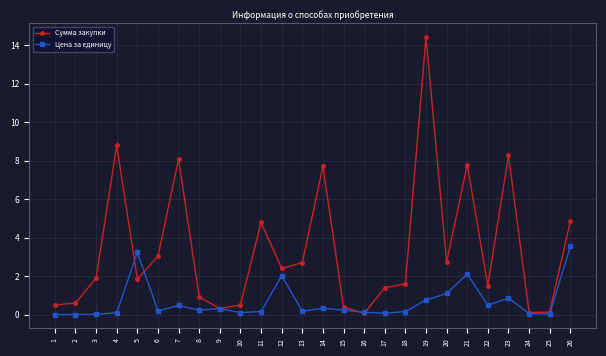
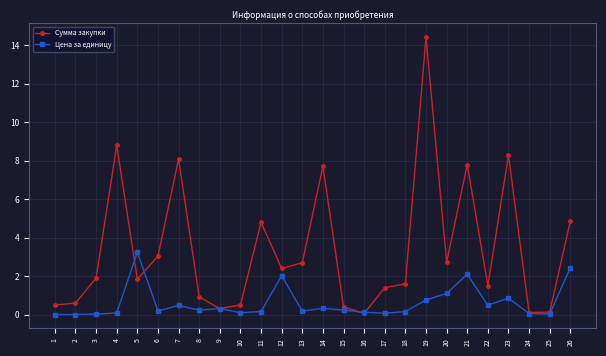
  {
    "Сумма закупки": {
      "1": 0.5,
      "2": 0.6,
      "3": 1.9,
      "4": 8.8,
      "5": 1.8,
      "6": 3.0,
      "7": 8.1,
      "8": 0.9,
      "10": 0.5,
      "11": 4.8,
      "12": 2.4,
      "13": 2.7,
      "14": 7.7,
      "15": 0.4,
      "17": 1.4,
      "18": 1.6,
      "19": 14.4,
      "20": 2.7,
      "21": 7.8,
      "22": 1.5,
      "23": 8.3,
      "26": 4.9
    },
    "Цена за единицу": {
      "1": 0.0,
      "2": 0.0,
      "3": 0.0,
      "4": 0.1,
      "5": 3.2,
      "6": 0.2,
      "7": 0.5,
      "8": 0.2,
      "10": 0.1,
      "11": 0.2,
      "12": 2.0,
      "13": 0.2,
      "14": 0.3,
      "15": 0.2,
      "17": 0.1,
      "18": 0.2,
      "19": 0.8,
      "20": 1.1,
      "21": 2.1,
      "22": 0.5,
      "23": 0.9,
-     "26": 3.5
+     "26": 2.4
    }
  }
